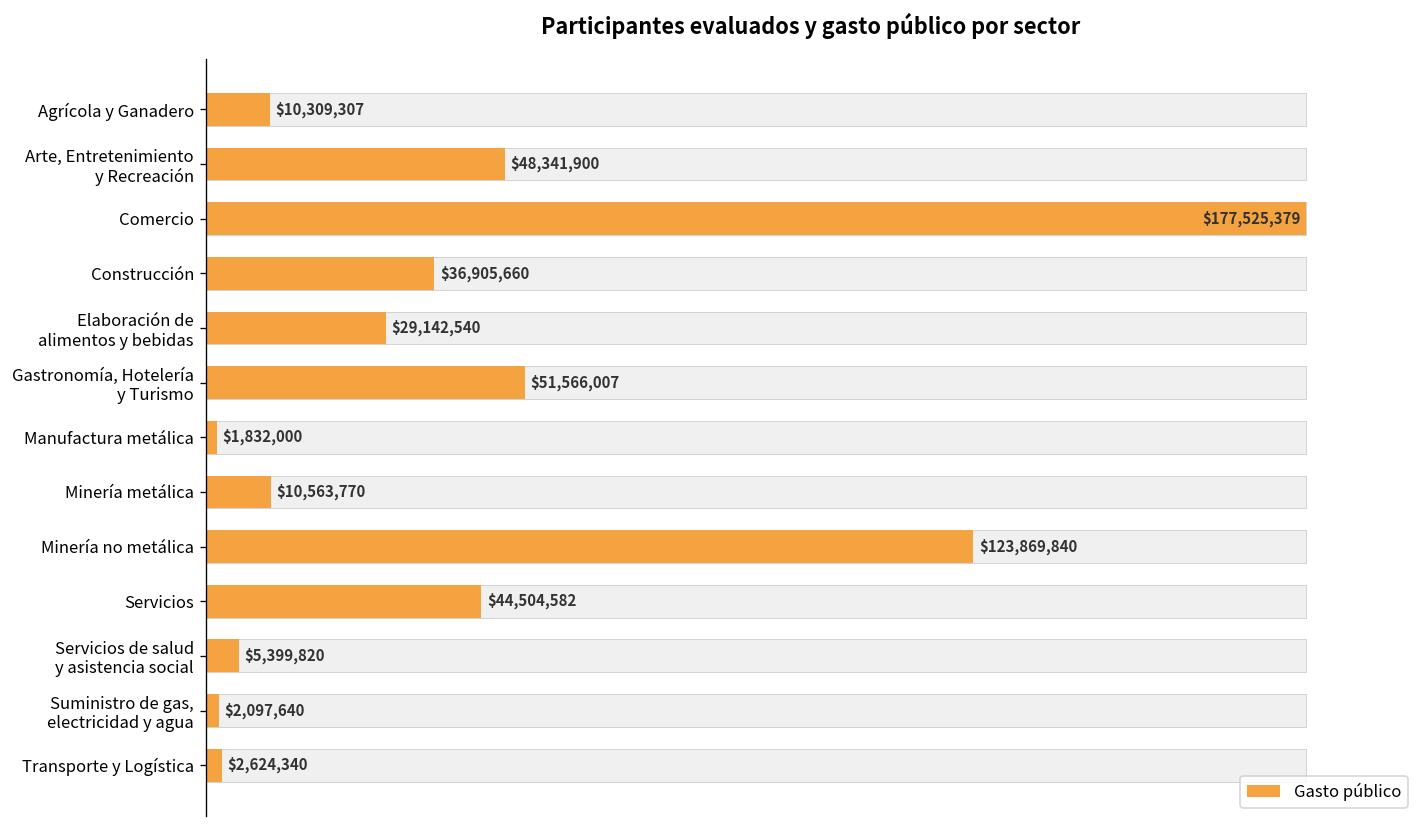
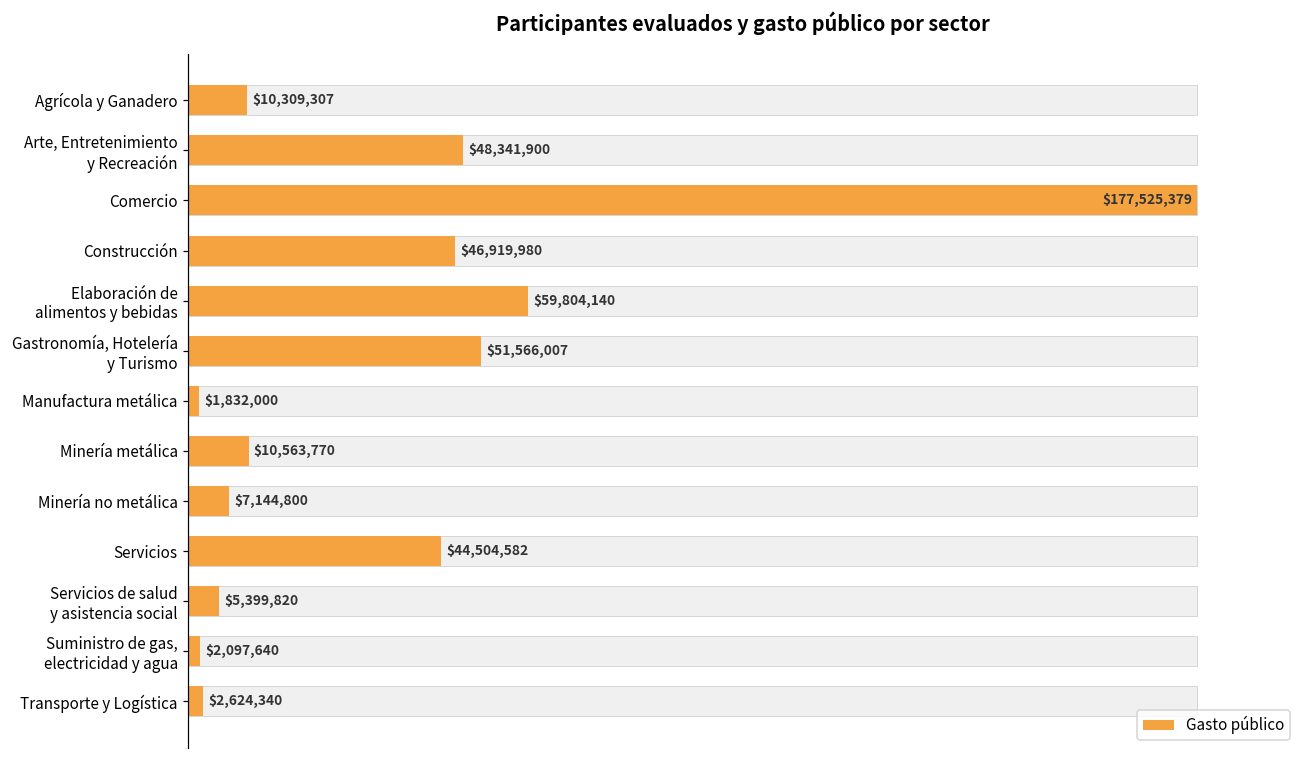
  {
    "Gasto público": {
-     "Construcción": "$36,905,660",
-     "Elaboración de alimentos y bebidas": "$29,142,540",
-     "Minería no metálica": "$123,869,840"
+     "Construcción": "$46,919,980",
+     "Elaboración de alimentos y bebidas": "$59,804,140",
+     "Minería no metálica": "$7,144,800"
    }
  }
